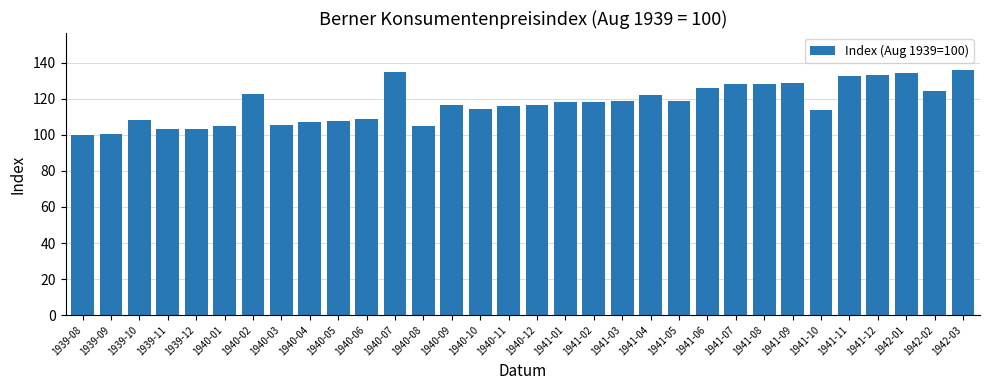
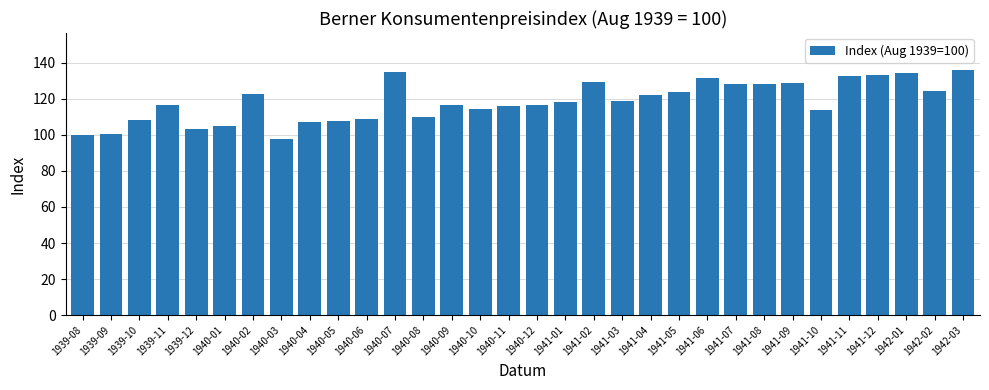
  {
    "1939-08": 100,
    "1939-09": 101,
    "1939-10": 108,
-   "1939-11": 103,
+   "1939-11": 117,
    "1939-12": 104,
    "1940-01": 105,
    "1940-02": 123,
-   "1940-03": 106,
+   "1940-03": 98,
    "1940-04": 107,
    "1940-05": 108,
    "1940-06": 109,
    "1940-07": 135,
-   "1940-08": 105,
+   "1940-08": 110,
    "1940-09": 117,
    "1940-10": 114,
    "1940-11": 116,
    "1940-12": 117,
    "1941-01": 118,
-   "1941-02": 118,
+   "1941-02": 130,
    "1941-03": 119,
    "1941-04": 122,
-   "1941-05": 119,
-   "1941-06": 126,
+   "1941-05": 124,
+   "1941-06": 132,
    "1941-07": 128,
    "1941-08": 129,
    "1941-09": 129,
    "1941-10": 114,
    "1941-11": 133,
    "1941-12": 133,
    "1942-01": 135,
    "1942-02": 124,
    "1942-03": 136
  }
